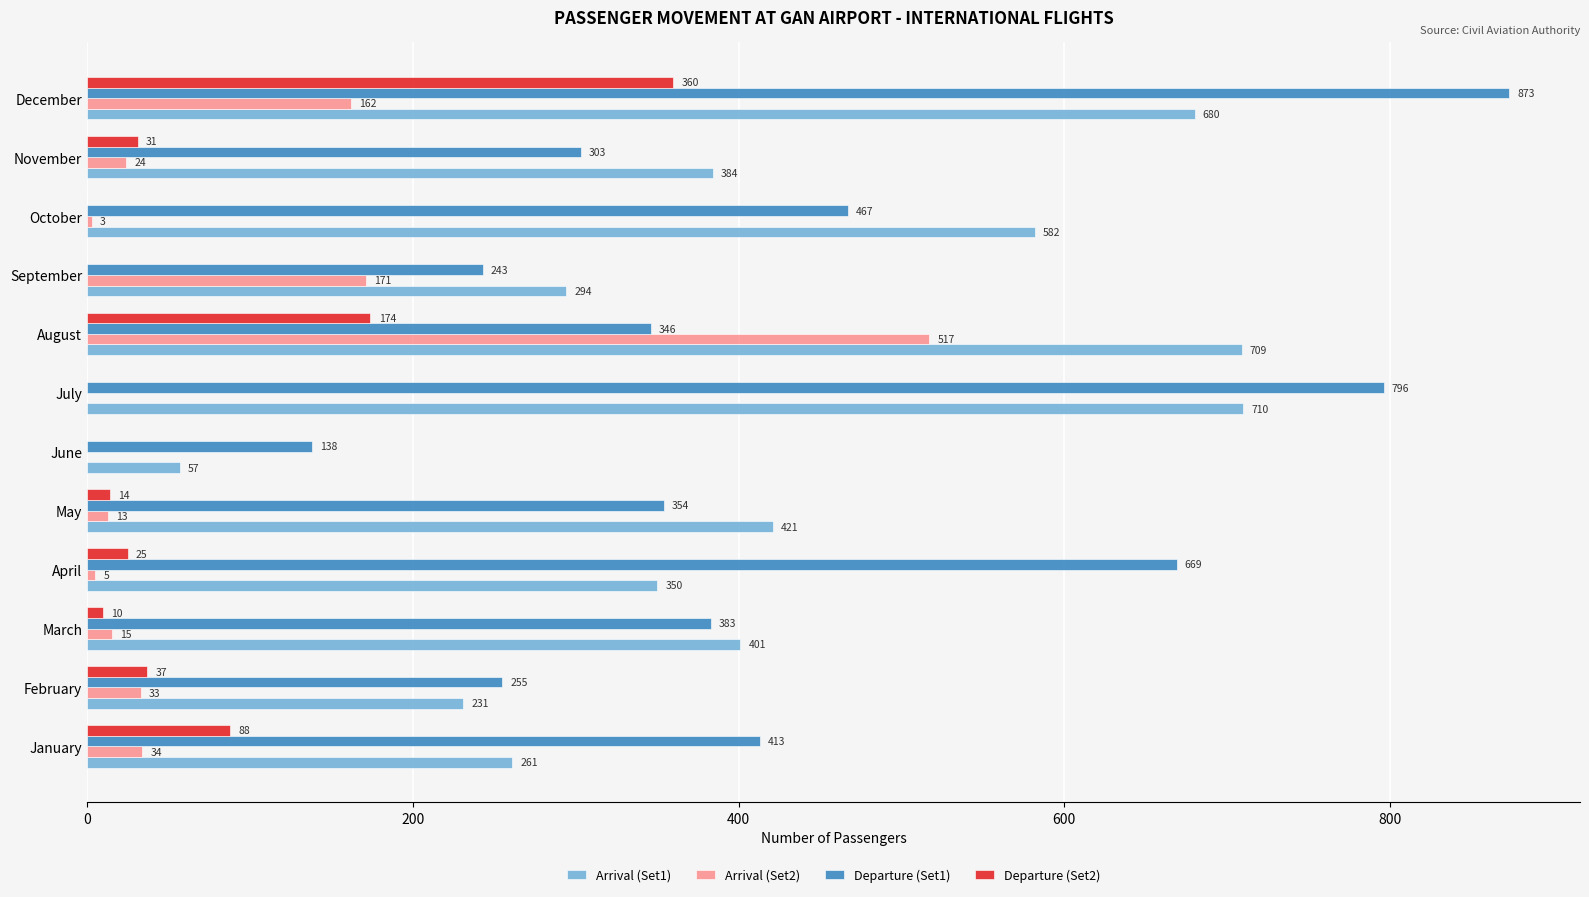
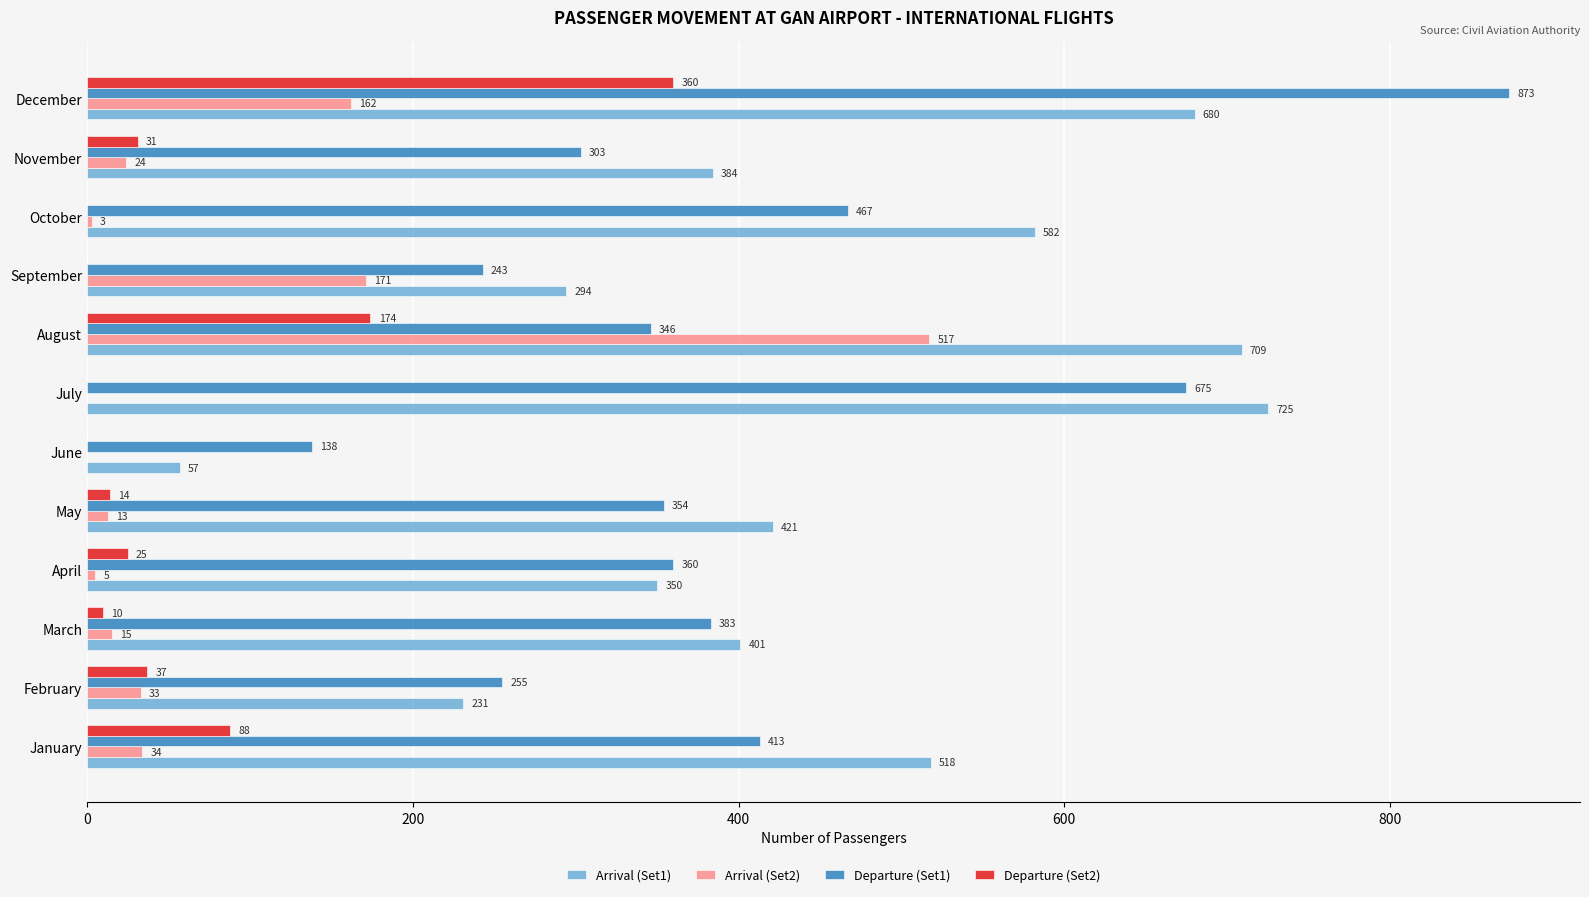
  {
    "Arrival (Set1)": {
      "December": 680,
      "November": 384,
      "October": 582,
      "September": 294,
      "August": 709,
-     "July": 710,
+     "July": 725,
      "June": 57,
      "May": 421,
      "April": 350,
      "March": 401,
      "February": 231,
-     "January": 261
+     "January": 518
    },
    "Arrival (Set2)": {
      "December": 162,
      "November": 24,
      "October": 3,
      "September": 171,
      "August": 517,
      "May": 13,
      "April": 5,
      "March": 15,
      "February": 33,
      "January": 34
    },
    "Departure (Set1)": {
      "December": 873,
      "November": 303,
      "October": 467,
      "September": 243,
      "August": 346,
-     "July": 796,
+     "July": 675,
      "June": 138,
      "May": 354,
-     "April": 669,
+     "April": 360,
      "March": 383,
      "February": 255,
      "January": 413
    },
    "Departure (Set2)": {
      "December": 360,
      "November": 31,
      "August": 174,
      "May": 14,
      "April": 25,
      "March": 10,
      "February": 37,
      "January": 88
    }
  }
